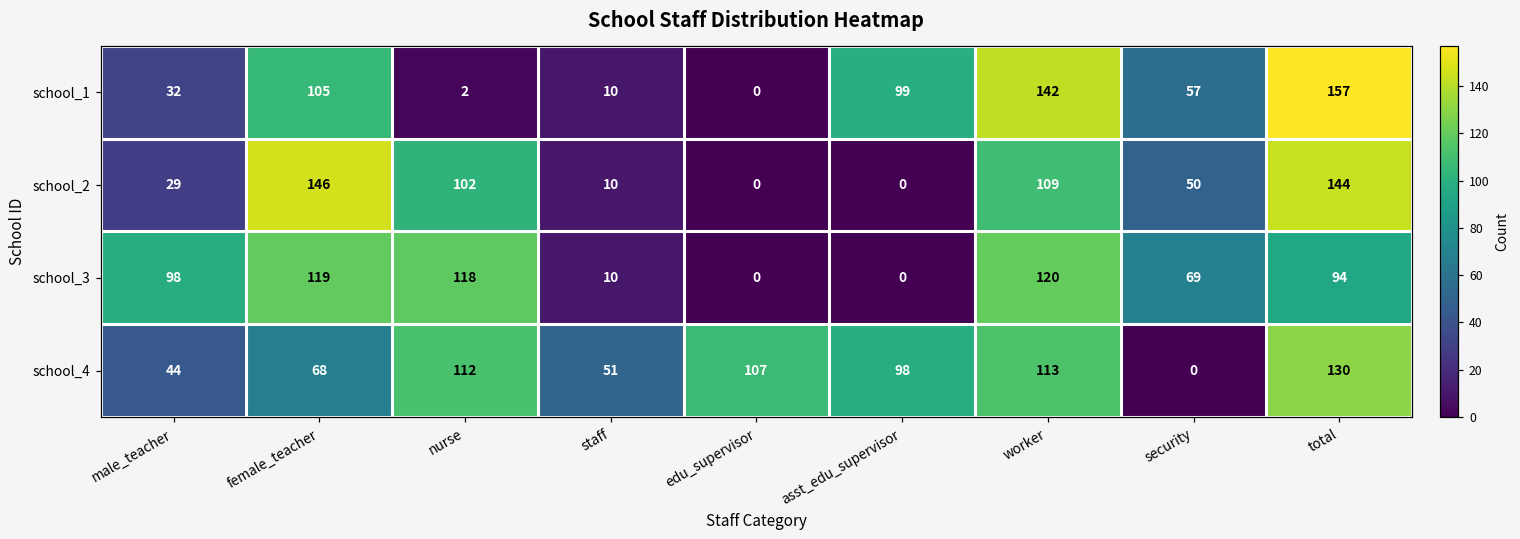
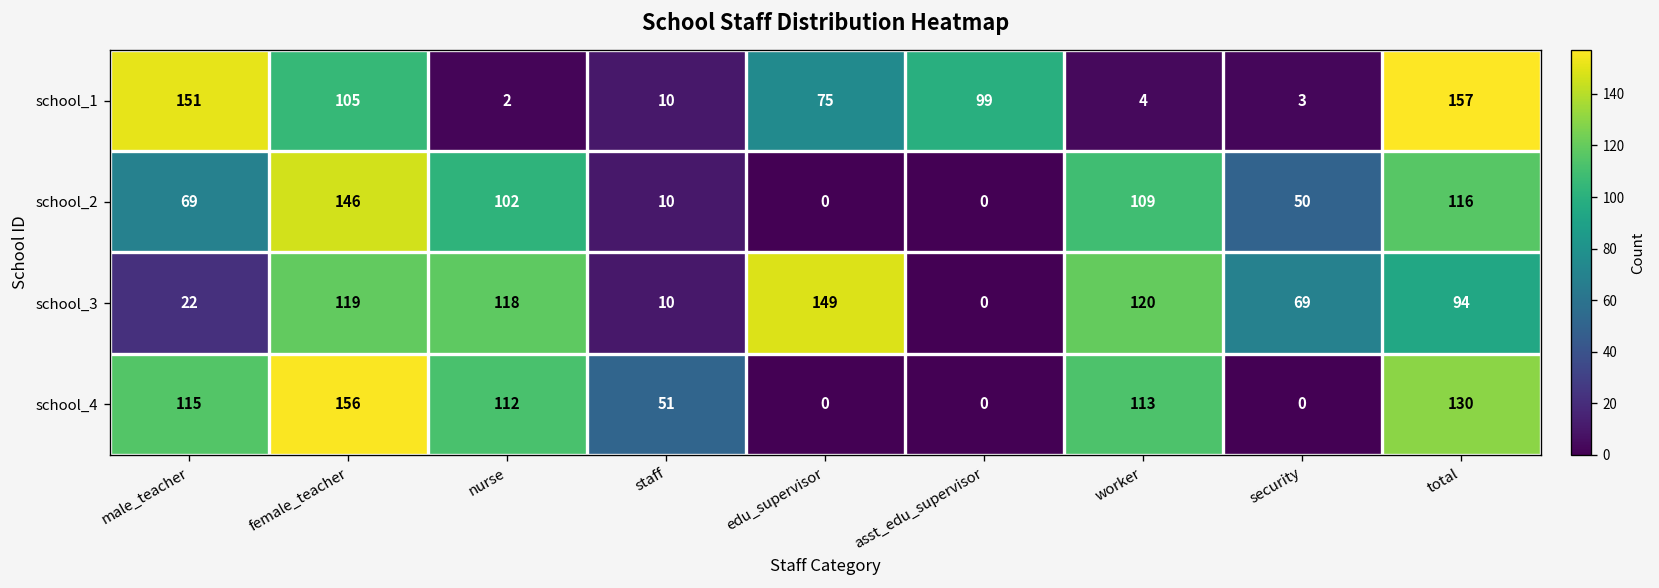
  {
    "school_1": {
-     "male_teacher": 32,
+     "male_teacher": 151,
      "female_teacher": 105,
      "nurse": 2,
      "staff": 10,
-     "edu_supervisor": 0,
+     "edu_supervisor": 75,
      "asst_edu_supervisor": 99,
-     "worker": 142,
-     "security": 57,
+     "worker": 4,
+     "security": 3,
      "total": 157
    },
    "school_2": {
-     "male_teacher": 29,
+     "male_teacher": 69,
      "female_teacher": 146,
      "nurse": 102,
      "staff": 10,
      "edu_supervisor": 0,
      "asst_edu_supervisor": 0,
      "worker": 109,
      "security": 50,
-     "total": 144
+     "total": 116
    },
    "school_3": {
-     "male_teacher": 98,
+     "male_teacher": 22,
      "female_teacher": 119,
      "nurse": 118,
      "staff": 10,
-     "edu_supervisor": 0,
+     "edu_supervisor": 149,
      "asst_edu_supervisor": 0,
      "worker": 120,
      "security": 69,
      "total": 94
    },
    "school_4": {
-     "male_teacher": 44,
-     "female_teacher": 68,
+     "male_teacher": 115,
+     "female_teacher": 156,
      "nurse": 112,
      "staff": 51,
-     "edu_supervisor": 107,
-     "asst_edu_supervisor": 98,
+     "edu_supervisor": 0,
+     "asst_edu_supervisor": 0,
      "worker": 113,
      "security": 0,
      "total": 130
    }
  }
